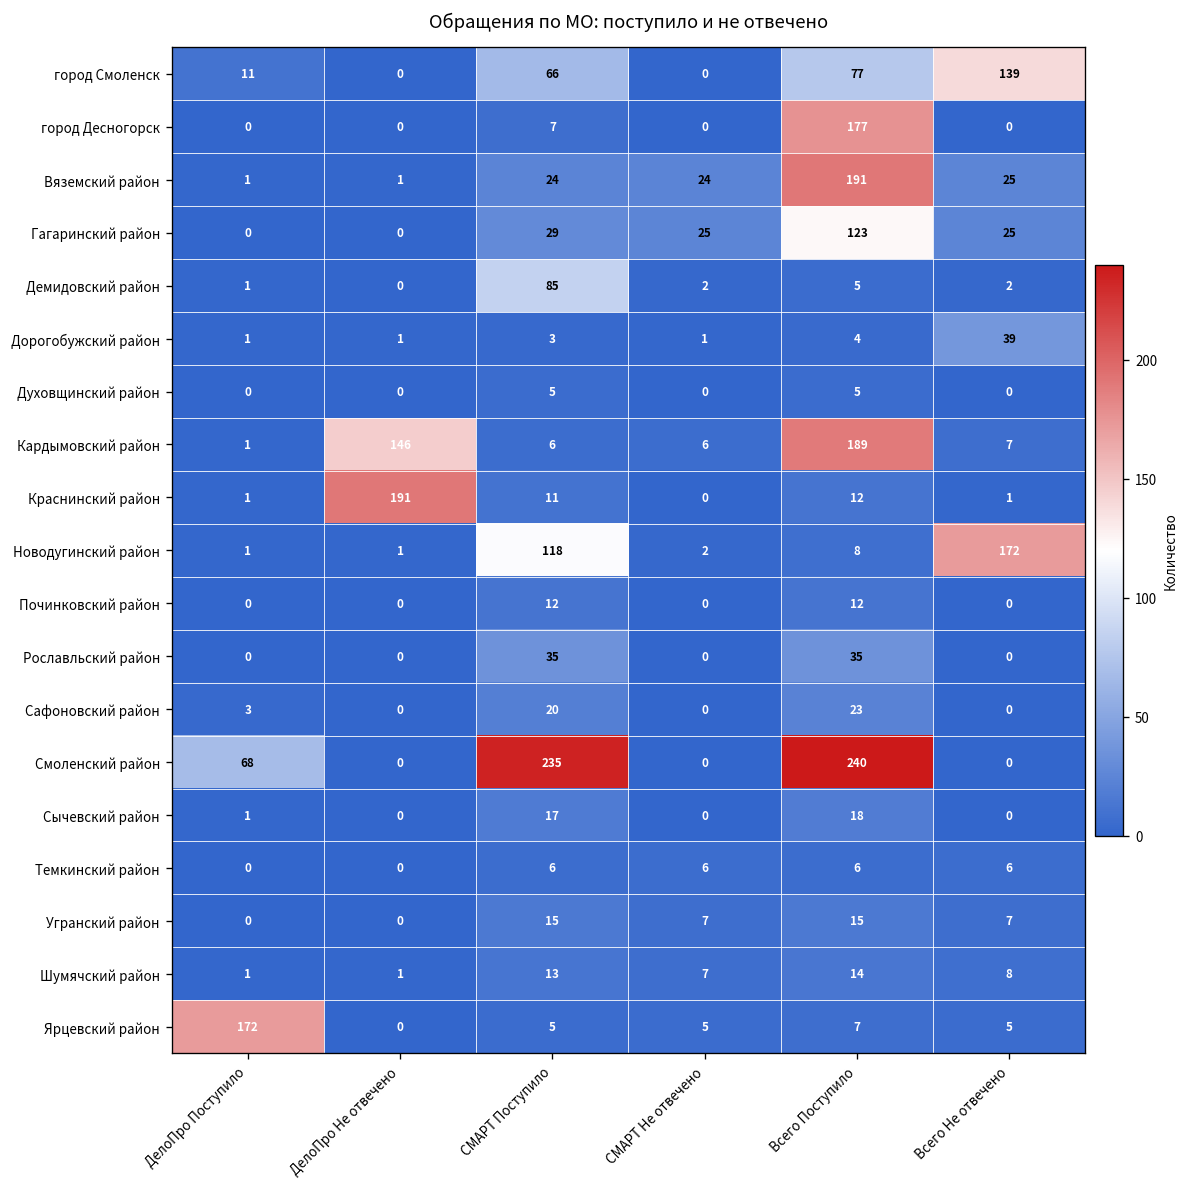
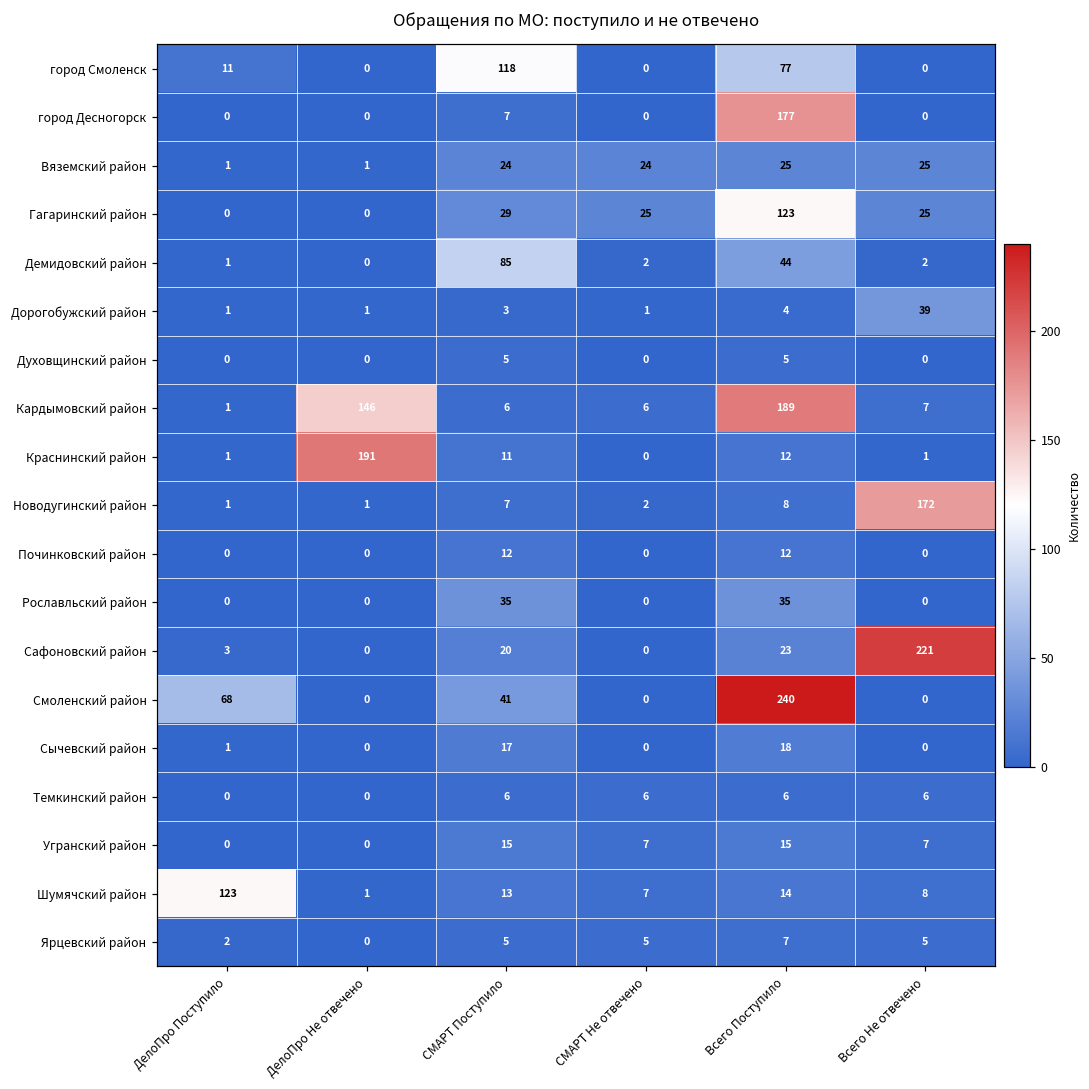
  {
    "город Смоленск": {
      "ДелоПро Поступило": 11,
      "ДелоПро Не отвечено": 0,
-     "СМАРТ Поступило": 66,
+     "СМАРТ Поступило": 118,
      "СМАРТ Не отвечено": 0,
      "Всего Поступило": 77,
-     "Всего Не отвечено": 139
+     "Всего Не отвечено": 0
    },
    "город Десногорск": {
      "ДелоПро Поступило": 0,
      "ДелоПро Не отвечено": 0,
      "СМАРТ Поступило": 7,
      "СМАРТ Не отвечено": 0,
      "Всего Поступило": 177,
      "Всего Не отвечено": 0
    },
    "Вяземский район": {
      "ДелоПро Поступило": 1,
      "ДелоПро Не отвечено": 1,
      "СМАРТ Поступило": 24,
      "СМАРТ Не отвечено": 24,
-     "Всего Поступило": 191,
+     "Всего Поступило": 25,
      "Всего Не отвечено": 25
    },
    "Гагаринский район": {
      "ДелоПро Поступило": 0,
      "ДелоПро Не отвечено": 0,
      "СМАРТ Поступило": 29,
      "СМАРТ Не отвечено": 25,
      "Всего Поступило": 123,
      "Всего Не отвечено": 25
    },
    "Демидовский район": {
      "ДелоПро Поступило": 1,
      "ДелоПро Не отвечено": 0,
      "СМАРТ Поступило": 85,
      "СМАРТ Не отвечено": 2,
-     "Всего Поступило": 5,
+     "Всего Поступило": 44,
      "Всего Не отвечено": 2
    },
    "Дорогобужский район": {
      "ДелоПро Поступило": 1,
      "ДелоПро Не отвечено": 1,
      "СМАРТ Поступило": 3,
      "СМАРТ Не отвечено": 1,
      "Всего Поступило": 4,
      "Всего Не отвечено": 39
    },
    "Духовщинский район": {
      "ДелоПро Поступило": 0,
      "ДелоПро Не отвечено": 0,
      "СМАРТ Поступило": 5,
      "СМАРТ Не отвечено": 0,
      "Всего Поступило": 5,
      "Всего Не отвечено": 0
    },
    "Кардымовский район": {
      "ДелоПро Поступило": 1,
      "ДелоПро Не отвечено": 146,
      "СМАРТ Поступило": 6,
      "СМАРТ Не отвечено": 6,
      "Всего Поступило": 189,
      "Всего Не отвечено": 7
    },
    "Краснинский район": {
      "ДелоПро Поступило": 1,
      "ДелоПро Не отвечено": 191,
      "СМАРТ Поступило": 11,
      "СМАРТ Не отвечено": 0,
      "Всего Поступило": 12,
      "Всего Не отвечено": 1
    },
    "Новодугинский район": {
      "ДелоПро Поступило": 1,
      "ДелоПро Не отвечено": 1,
-     "СМАРТ Поступило": 118,
+     "СМАРТ Поступило": 7,
      "СМАРТ Не отвечено": 2,
      "Всего Поступило": 8,
      "Всего Не отвечено": 172
    },
    "Починковский район": {
      "ДелоПро Поступило": 0,
      "ДелоПро Не отвечено": 0,
      "СМАРТ Поступило": 12,
      "СМАРТ Не отвечено": 0,
      "Всего Поступило": 12,
      "Всего Не отвечено": 0
    },
    "Рославльский район": {
      "ДелоПро Поступило": 0,
      "ДелоПро Не отвечено": 0,
      "СМАРТ Поступило": 35,
      "СМАРТ Не отвечено": 0,
      "Всего Поступило": 35,
      "Всего Не отвечено": 0
    },
    "Сафоновский район": {
      "ДелоПро Поступило": 3,
      "ДелоПро Не отвечено": 0,
      "СМАРТ Поступило": 20,
      "СМАРТ Не отвечено": 0,
      "Всего Поступило": 23,
-     "Всего Не отвечено": 0
+     "Всего Не отвечено": 221
    },
    "Смоленский район": {
      "ДелоПро Поступило": 68,
      "ДелоПро Не отвечено": 0,
-     "СМАРТ Поступило": 235,
+     "СМАРТ Поступило": 41,
      "СМАРТ Не отвечено": 0,
      "Всего Поступило": 240,
      "Всего Не отвечено": 0
    },
    "Сычевский район": {
      "ДелоПро Поступило": 1,
      "ДелоПро Не отвечено": 0,
      "СМАРТ Поступило": 17,
      "СМАРТ Не отвечено": 0,
      "Всего Поступило": 18,
      "Всего Не отвечено": 0
    },
    "Темкинский район": {
      "ДелоПро Поступило": 0,
      "ДелоПро Не отвечено": 0,
      "СМАРТ Поступило": 6,
      "СМАРТ Не отвечено": 6,
      "Всего Поступило": 6,
      "Всего Не отвечено": 6
    },
    "Угранский район": {
      "ДелоПро Поступило": 0,
      "ДелоПро Не отвечено": 0,
      "СМАРТ Поступило": 15,
      "СМАРТ Не отвечено": 7,
      "Всего Поступило": 15,
      "Всего Не отвечено": 7
    },
    "Шумячский район": {
-     "ДелоПро Поступило": 1,
+     "ДелоПро Поступило": 123,
      "ДелоПро Не отвечено": 1,
      "СМАРТ Поступило": 13,
      "СМАРТ Не отвечено": 7,
      "Всего Поступило": 14,
      "Всего Не отвечено": 8
    },
    "Ярцевский район": {
-     "ДелоПро Поступило": 172,
+     "ДелоПро Поступило": 2,
      "ДелоПро Не отвечено": 0,
      "СМАРТ Поступило": 5,
      "СМАРТ Не отвечено": 5,
      "Всего Поступило": 7,
      "Всего Не отвечено": 5
    }
  }
